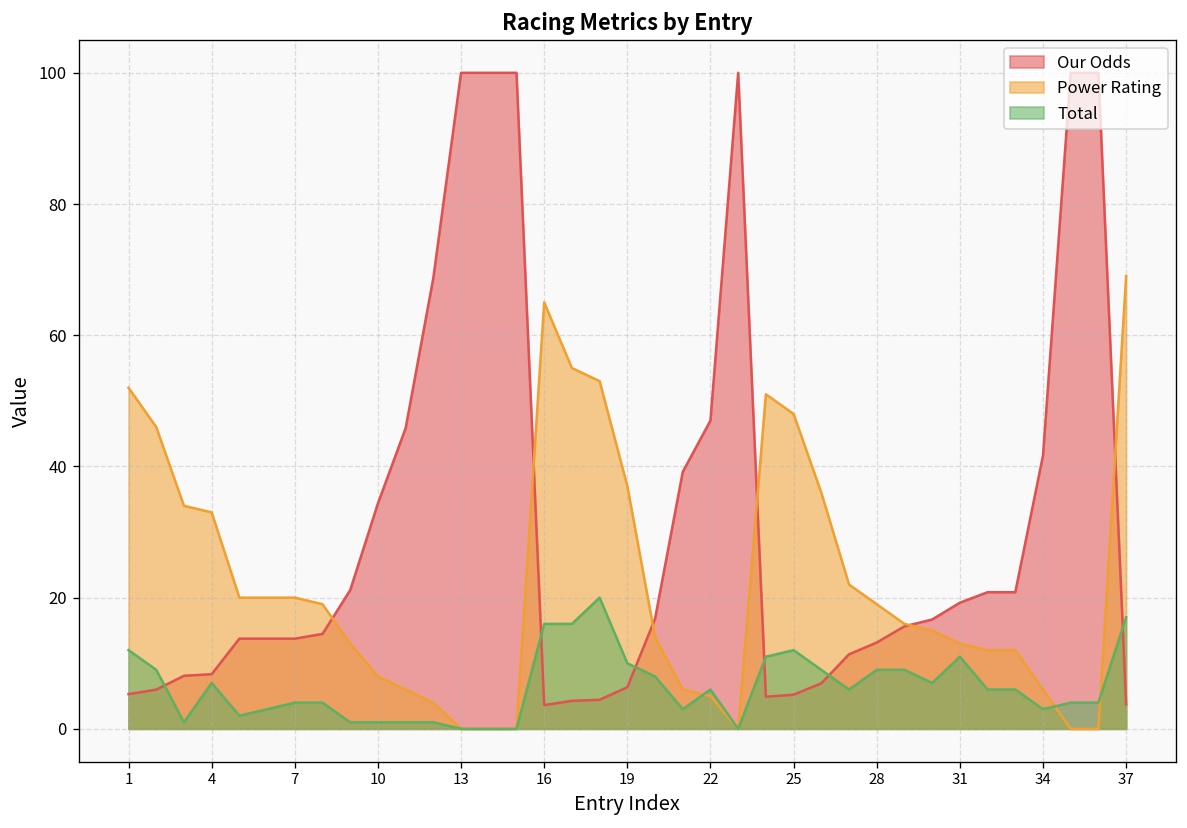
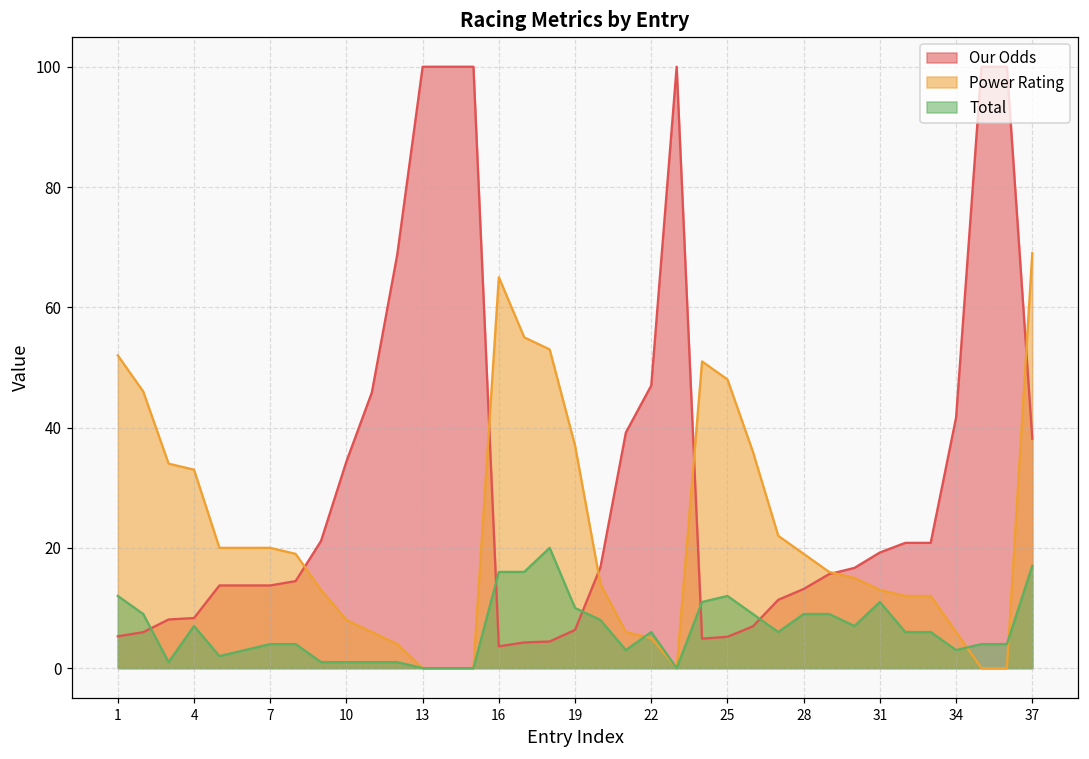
  {
    "Our Odds": {
-     "37": 4
+     "37": 38
    },
    "Power Rating": {
      "37": 69
    },
    "Total": {
      "37": 17
    }
  }
